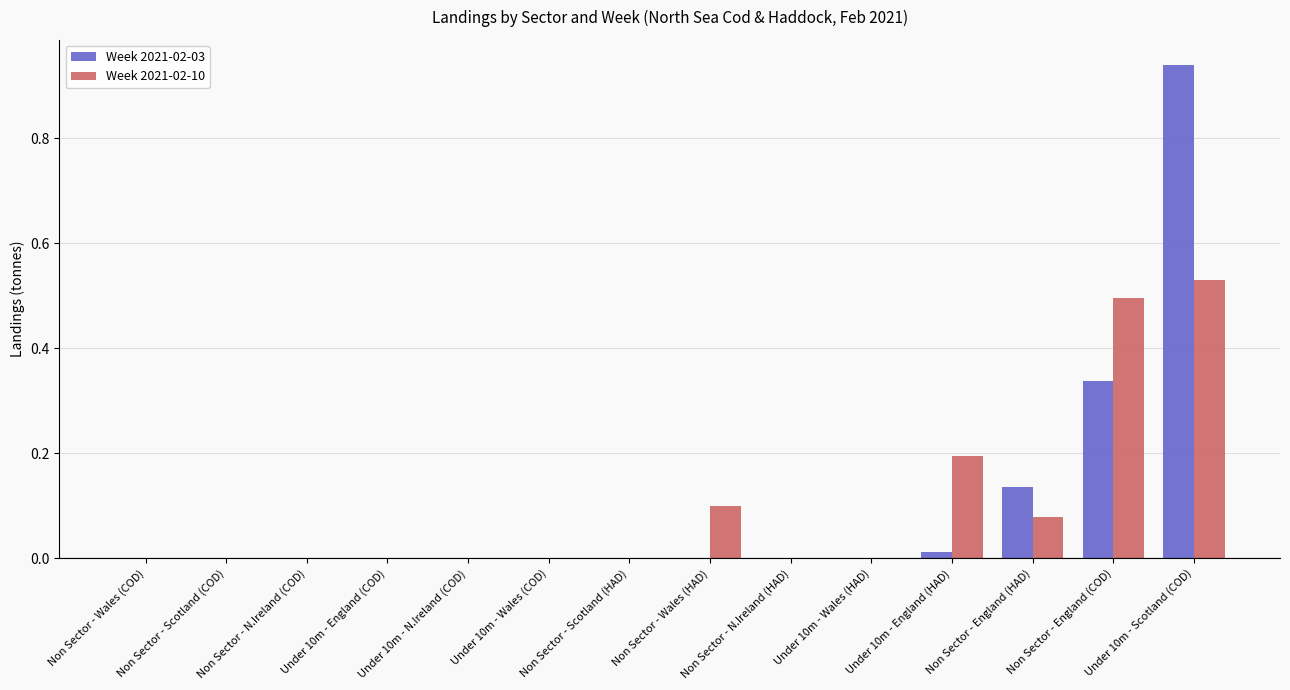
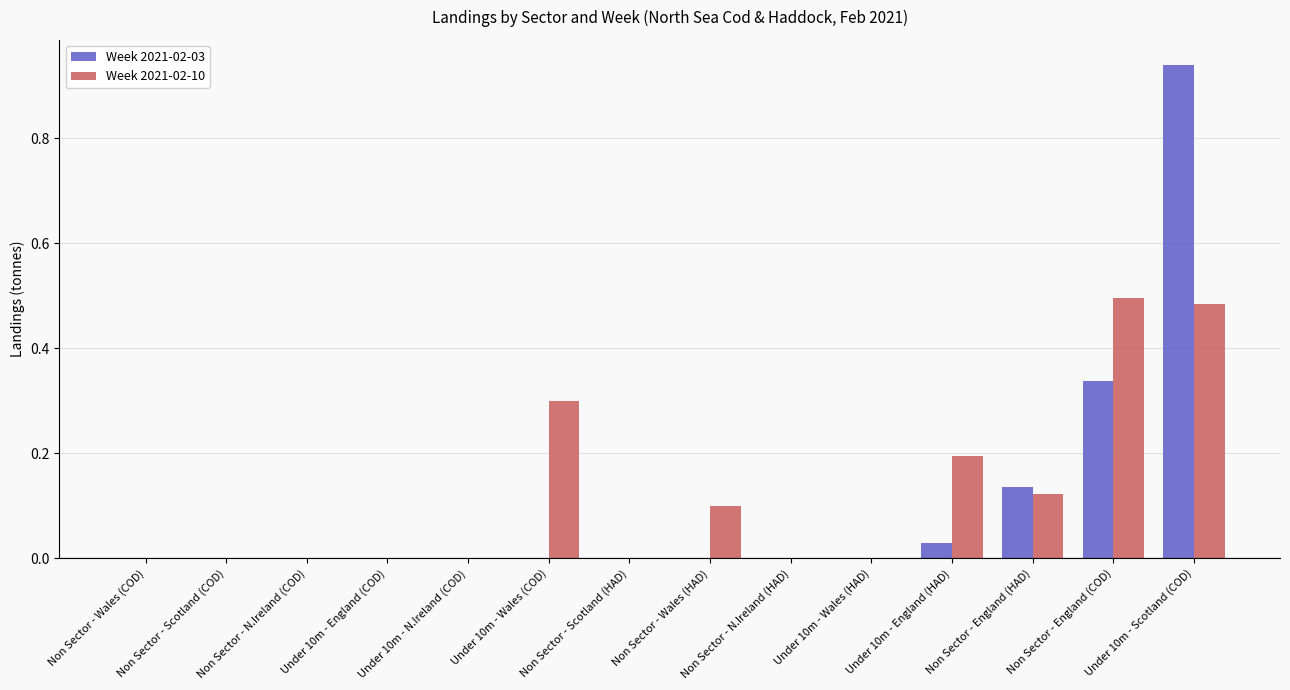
  {
    "Week 2021-02-03": {
      "Non Sector - Wales (COD)": 0.00,
      "Non Sector - Scotland (COD)": 0.00,
      "Non Sector - N.Ireland (COD)": 0.00,
      "Under 10m - England (COD)": 0.00,
      "Under 10m - N.Ireland (COD)": 0.00,
      "Under 10m - Wales (COD)": 0.00,
      "Non Sector - Scotland (HAD)": 0.00,
      "Non Sector - Wales (HAD)": 0.00,
      "Non Sector - N.Ireland (HAD)": 0.00,
      "Under 10m - Wales (HAD)": 0.00,
-     "Under 10m - England (HAD)": 0.01,
+     "Under 10m - England (HAD)": 0.03,
      "Non Sector - England (HAD)": 0.14,
      "Non Sector - England (COD)": 0.34,
      "Under 10m - Scotland (COD)": 0.94
    },
    "Week 2021-02-10": {
      "Non Sector - Wales (COD)": 0.00,
      "Non Sector - Scotland (COD)": 0.00,
      "Non Sector - N.Ireland (COD)": 0.00,
      "Under 10m - England (COD)": 0.00,
      "Under 10m - N.Ireland (COD)": 0.00,
-     "Under 10m - Wales (COD)": 0.0,
+     "Under 10m - Wales (COD)": 0.3,
      "Non Sector - Scotland (HAD)": 0.00,
      "Non Sector - Wales (HAD)": 0.10,
      "Non Sector - N.Ireland (HAD)": 0.00,
      "Under 10m - Wales (HAD)": 0.00,
      "Under 10m - England (HAD)": 0.20,
-     "Non Sector - England (HAD)": 0.08,
+     "Non Sector - England (HAD)": 0.12,
      "Non Sector - England (COD)": 0.50,
-     "Under 10m - Scotland (COD)": 0.53
+     "Under 10m - Scotland (COD)": 0.48
    }
  }
